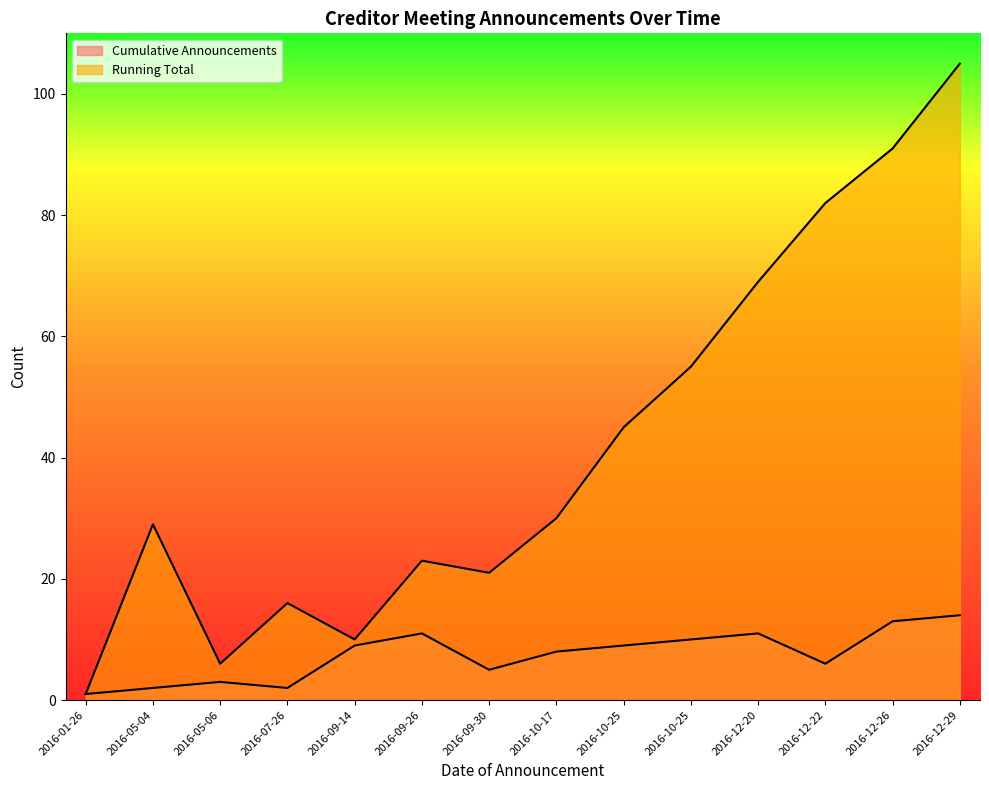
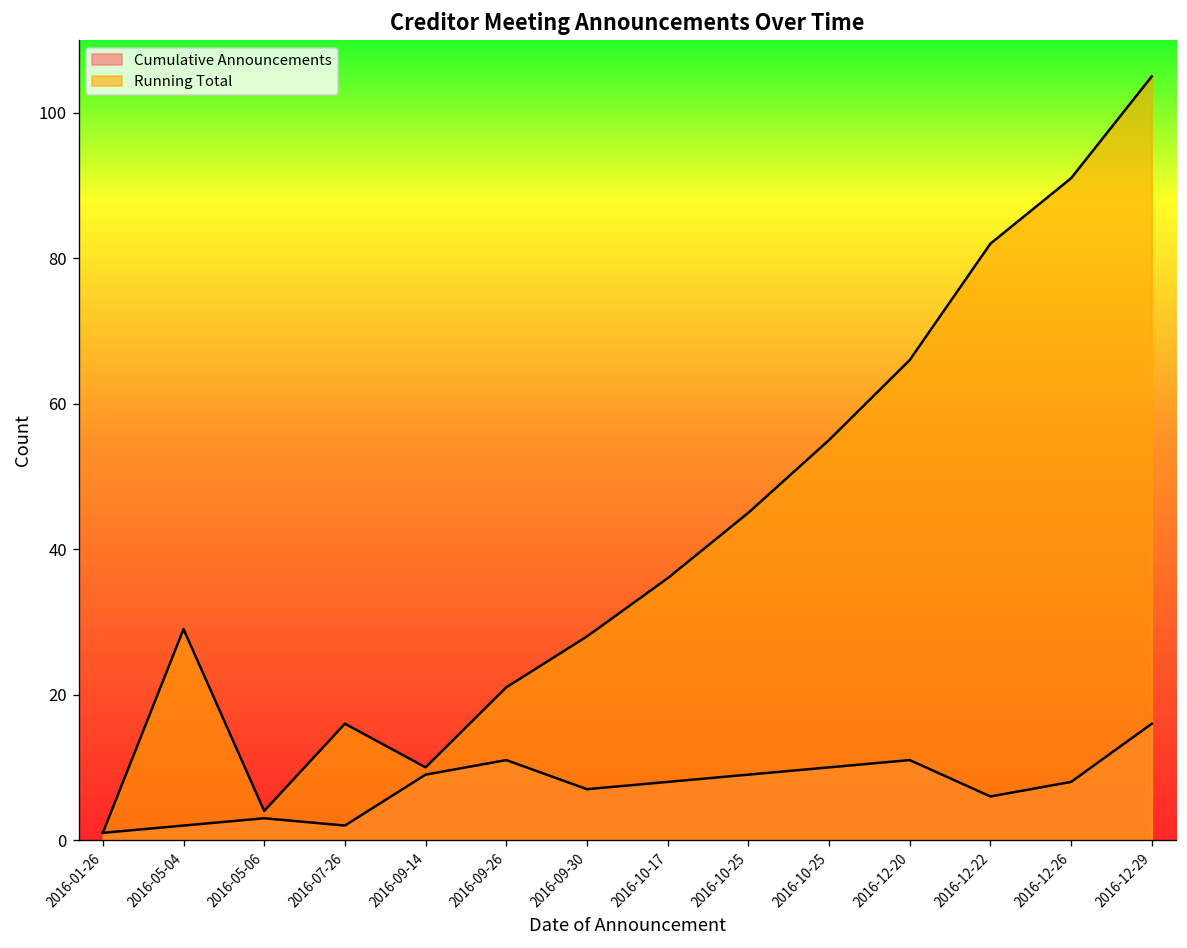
  {
    "Cumulative Announcements": {
      "2016-05-04": 2,
      "2016-05-06": 3,
      "2016-07-26": 2,
      "2016-09-14": 9,
      "2016-09-26": 11,
-     "2016-09-30": 5,
+     "2016-09-30": 7,
      "2016-10-17": 8,
      "2016-12-20": 11,
      "2016-12-22": 6,
-     "2016-12-26": 13,
-     "2016-12-29": 14
+     "2016-12-26": 8,
+     "2016-12-29": 16
    },
    "Running Total": {
      "2016-05-04": 29,
-     "2016-05-06": 6,
+     "2016-05-06": 4,
      "2016-07-26": 16,
      "2016-09-14": 10,
-     "2016-09-26": 23,
-     "2016-09-30": 21,
-     "2016-10-17": 30,
-     "2016-12-20": 69,
+     "2016-09-26": 21,
+     "2016-09-30": 28,
+     "2016-10-17": 36,
+     "2016-12-20": 66,
      "2016-12-22": 82,
      "2016-12-26": 91,
      "2016-12-29": 105
    }
  }
